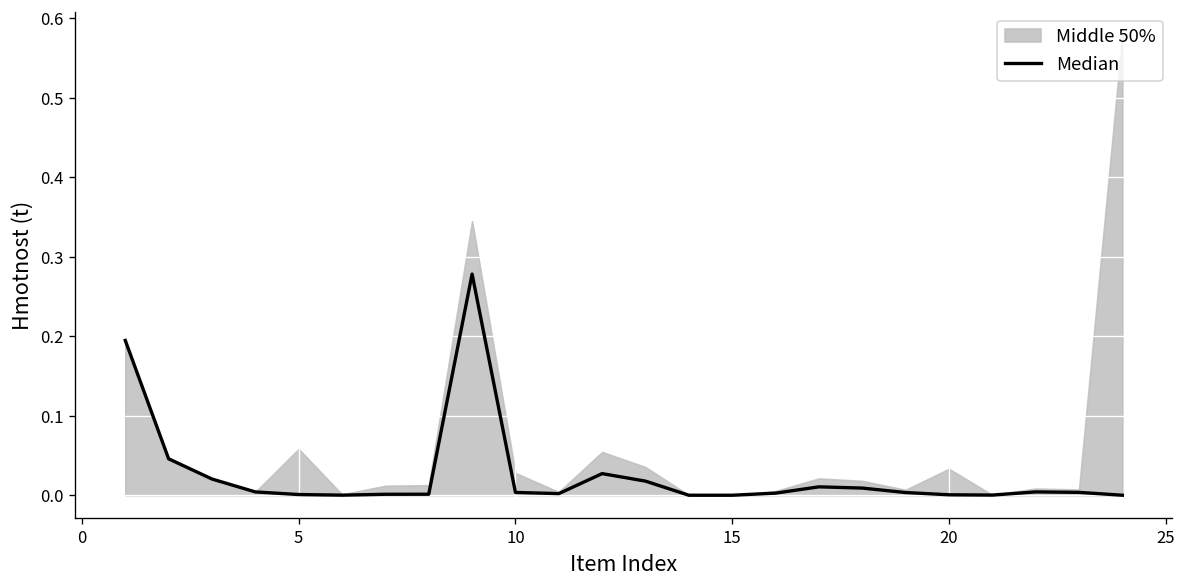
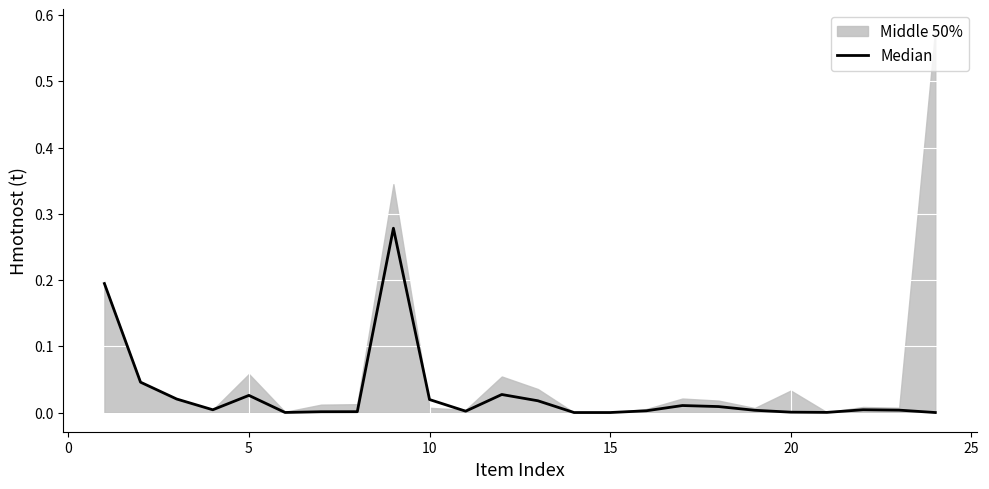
  {
    "Median": {
-     "5": 0.00,
-     "10": 0.00,
+     "5": 0.03,
+     "10": 0.02,
      "20": 0.00
    },
    "Middle 50%": {
      "5": 0.06,
-     "10": 0.03,
+     "10": 0.01,
      "20": 0.03
    }
  }
